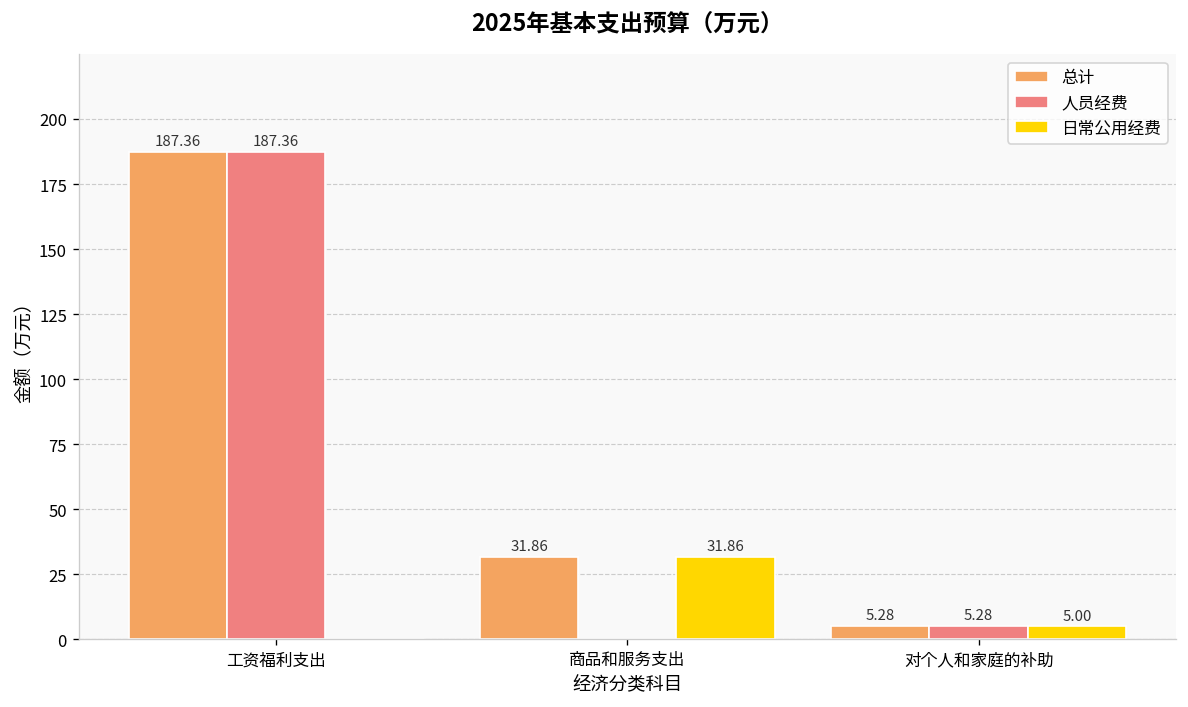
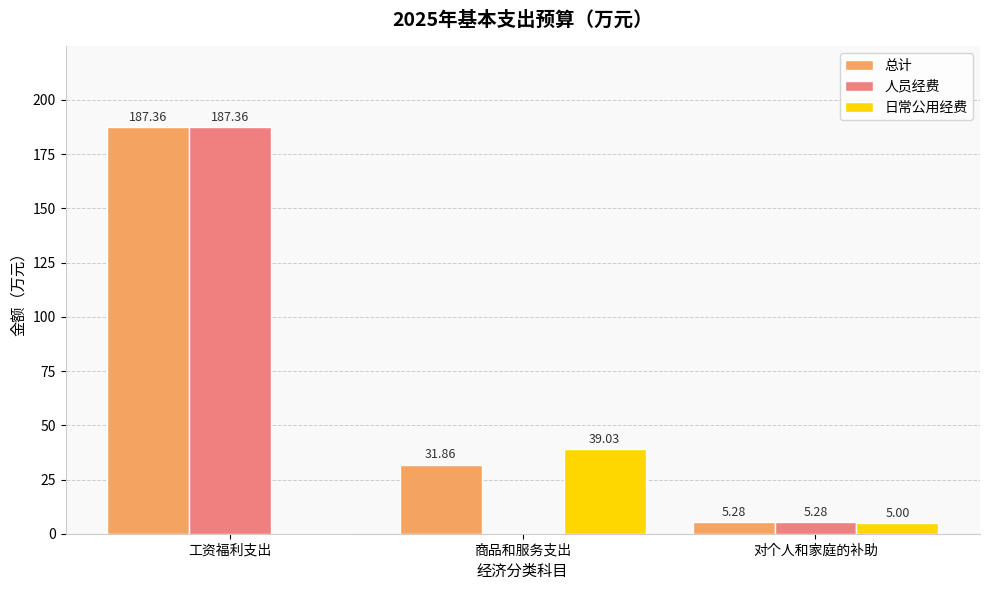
  {
    "日常公用经费": {
-     "商品和服务支出": 31.86,
+     "商品和服务支出": 39.03,
      "对个人和家庭的补助": 5.00
    }
  }
